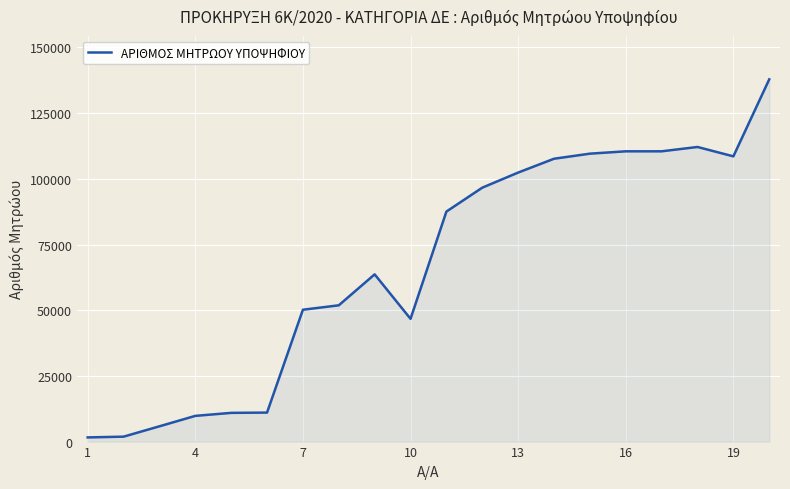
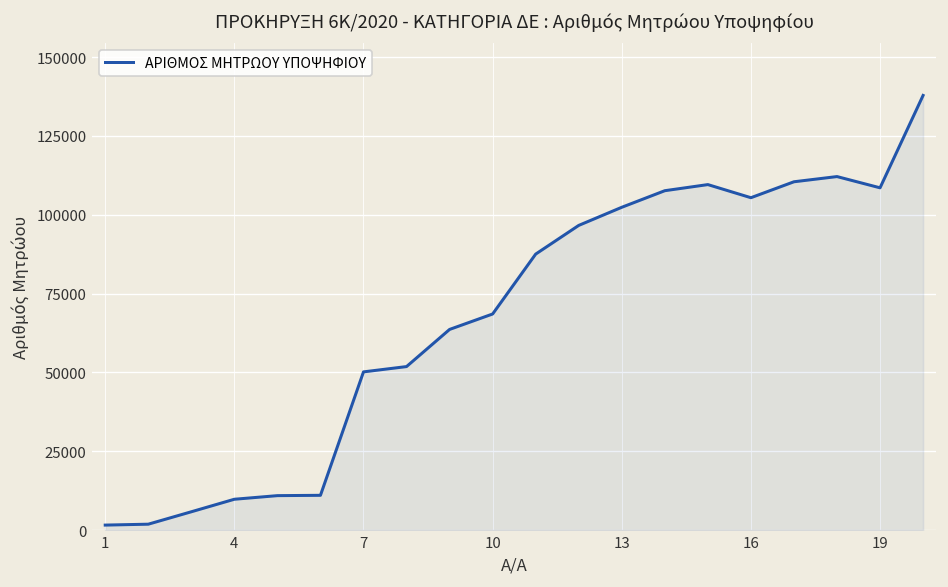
  {
    "1": 2000,
    "4": 10000,
    "7": 50000,
-   "10": 47000,
+   "10": 69000,
    "13": 102000,
-   "16": 110000,
+   "16": 105000,
    "19": 109000
  }
